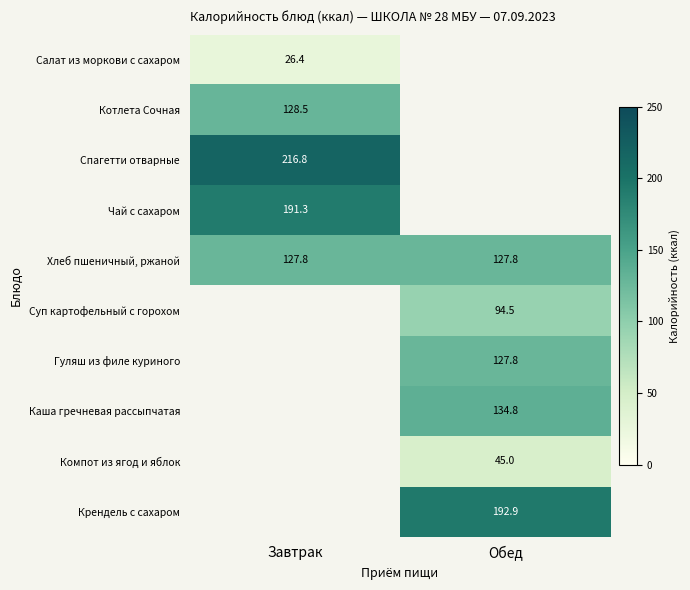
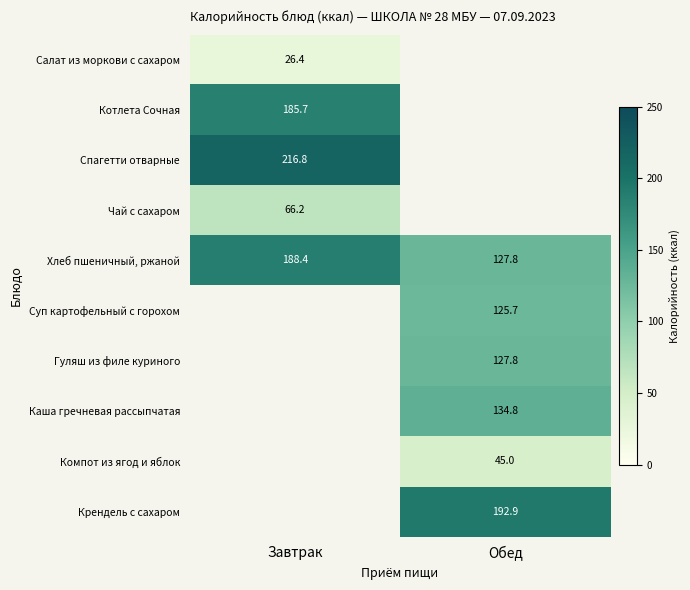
  {
    "Салат из моркови с сахаром": {
      "Завтрак": 26.4
    },
    "Котлета Сочная": {
-     "Завтрак": 128.5
+     "Завтрак": 185.7
    },
    "Спагетти отварные": {
      "Завтрак": 216.8
    },
    "Чай с сахаром": {
-     "Завтрак": 191.3
+     "Завтрак": 66.2
    },
    "Хлеб пшеничный, ржаной": {
-     "Завтрак": 127.8,
+     "Завтрак": 188.4,
      "Обед": 127.8
    },
    "Суп картофельный с горохом": {
-     "Обед": 94.5
+     "Обед": 125.7
    },
    "Гуляш из филе куриного": {
      "Обед": 127.8
    },
    "Каша гречневая рассыпчатая": {
      "Обед": 134.8
    },
    "Компот из ягод и яблок": {
      "Обед": 45.0
    },
    "Крендель с сахаром": {
      "Обед": 192.9
    }
  }
